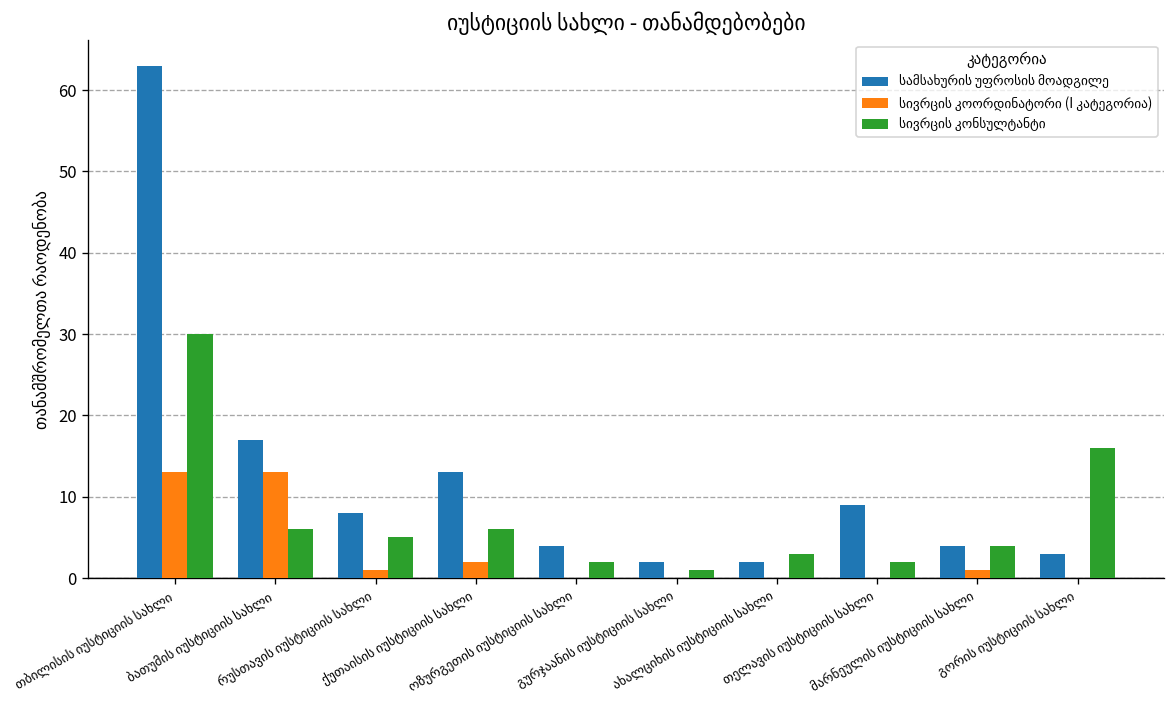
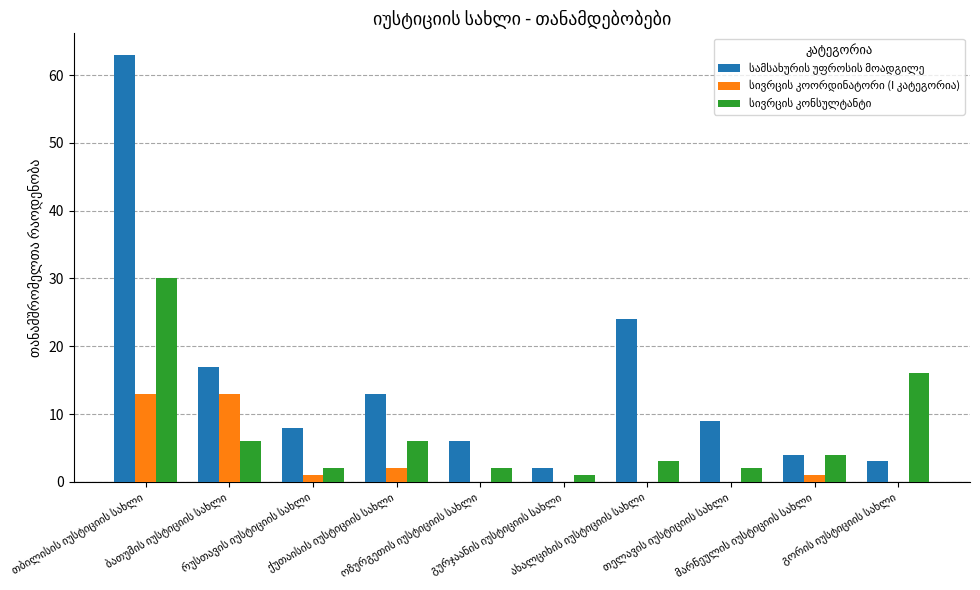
  {
    "სამსახურის უფროსის მოადგილე": {
      "თბილისის იუსტიციის სახლი": 63,
      "ბათუმის იუსტიციის სახლი": 17,
      "რუსთავის იუსტიციის სახლი": 8,
      "ქუთაისის იუსტიციის სახლი": 13,
-     "ოზურგეთის იუსტიციის სახლი": 4,
+     "ოზურგეთის იუსტიციის სახლი": 6,
      "გურჯაანის იუსტიციის სახლი": 2,
-     "ახალციხის იუსტიციის სახლი": 2,
+     "ახალციხის იუსტიციის სახლი": 24,
      "თელავის იუსტიციის სახლი": 9,
      "მარნეულის იუსტიციის სახლი": 4,
      "გორის იუსტიციის სახლი": 3
    },
    "სივრცის კოორდინატორი (I კატეგორია)": {
      "თბილისის იუსტიციის სახლი": 13,
      "ბათუმის იუსტიციის სახლი": 13,
      "რუსთავის იუსტიციის სახლი": 1,
      "ქუთაისის იუსტიციის სახლი": 2,
      "ოზურგეთის იუსტიციის სახლი": 0,
      "გურჯაანის იუსტიციის სახლი": 0,
      "ახალციხის იუსტიციის სახლი": 0,
      "თელავის იუსტიციის სახლი": 0,
      "მარნეულის იუსტიციის სახლი": 1,
      "გორის იუსტიციის სახლი": 0
    },
    "სივრცის კონსულტანტი": {
      "თბილისის იუსტიციის სახლი": 30,
      "ბათუმის იუსტიციის სახლი": 6,
-     "რუსთავის იუსტიციის სახლი": 5,
+     "რუსთავის იუსტიციის სახლი": 2,
      "ქუთაისის იუსტიციის სახლი": 6,
      "ოზურგეთის იუსტიციის სახლი": 2,
      "გურჯაანის იუსტიციის სახლი": 1,
      "ახალციხის იუსტიციის სახლი": 3,
      "თელავის იუსტიციის სახლი": 2,
      "მარნეულის იუსტიციის სახლი": 4,
      "გორის იუსტიციის სახლი": 16
    }
  }
